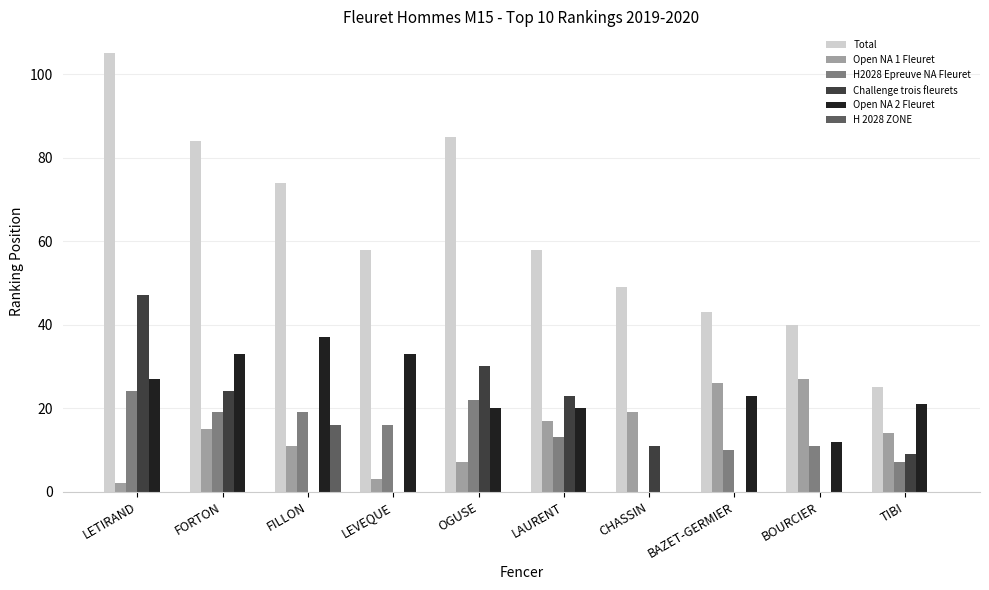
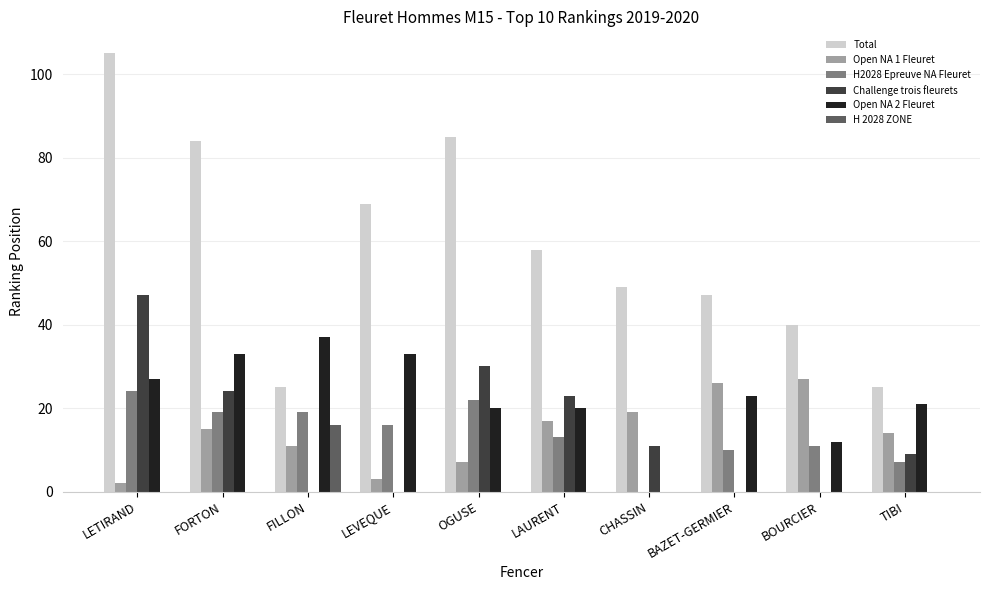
  {
    "Total": {
      "LETIRAND": 105,
      "FORTON": 84,
-     "FILLON": 74,
-     "LEVEQUE": 58,
+     "FILLON": 25,
+     "LEVEQUE": 69,
      "OGUSE": 85,
      "LAURENT": 58,
      "CHASSIN": 49,
-     "BAZET-GERMIER": 43,
+     "BAZET-GERMIER": 47,
      "BOURCIER": 40,
      "TIBI": 25
    }
  }
